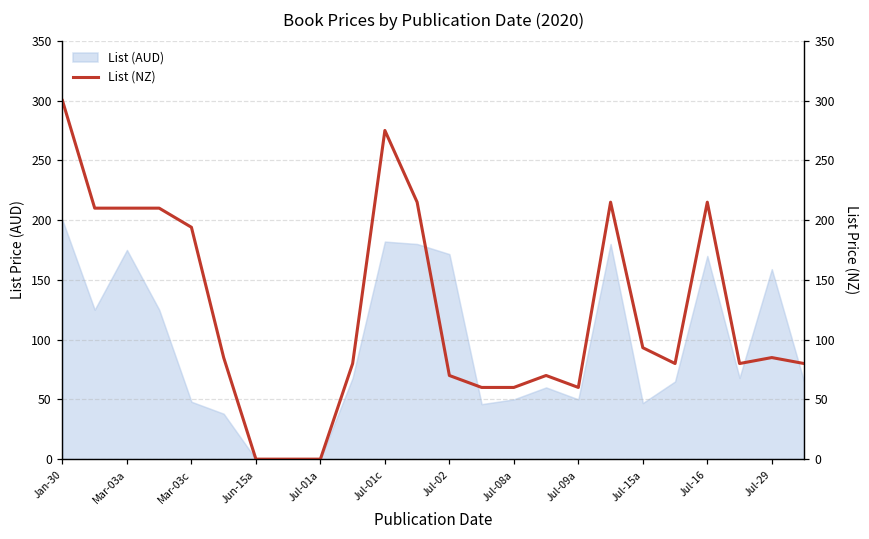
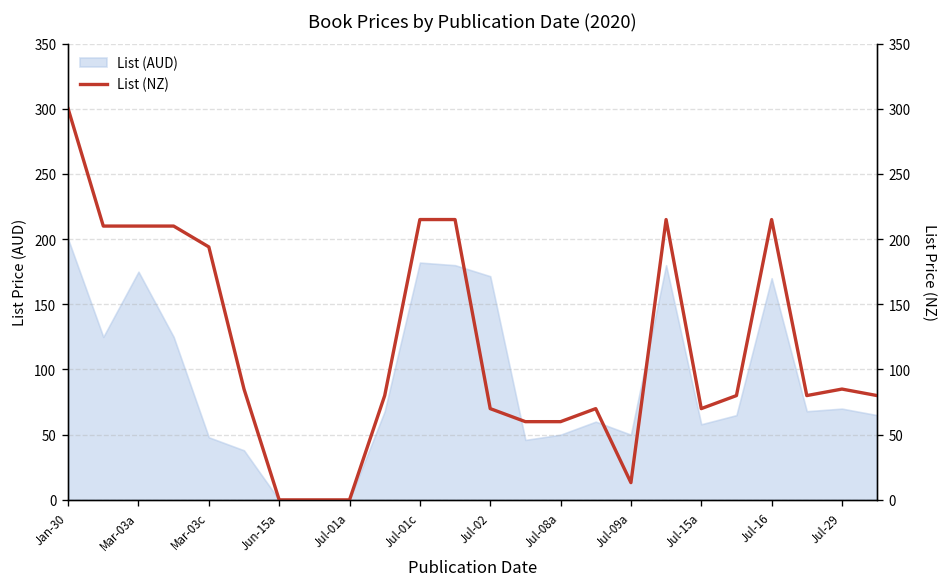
  {
    "List (AUD)": {
      "Jan-30": 200,
      "Mar-03a": 175,
      "Mar-03c": 48,
      "Jun-15a": 0,
      "Jul-01a": 0,
      "Jul-01c": 182,
      "Jul-02": 172,
      "Jul-08a": 50,
      "Jul-09a": 50,
-     "Jul-15a": 47,
+     "Jul-15a": 58,
      "Jul-16": 170,
-     "Jul-29": 159
+     "Jul-29": 70
    },
    "List (NZ)": {
      "Jan-30": 300,
      "Mar-03a": 210,
      "Mar-03c": 194,
      "Jun-15a": 0,
      "Jul-01a": 0,
-     "Jul-01c": 275,
+     "Jul-01c": 215,
      "Jul-02": 70,
      "Jul-08a": 60,
-     "Jul-09a": 60,
-     "Jul-15a": 93,
+     "Jul-09a": 13,
+     "Jul-15a": 70,
      "Jul-16": 215,
      "Jul-29": 85
    }
  }
